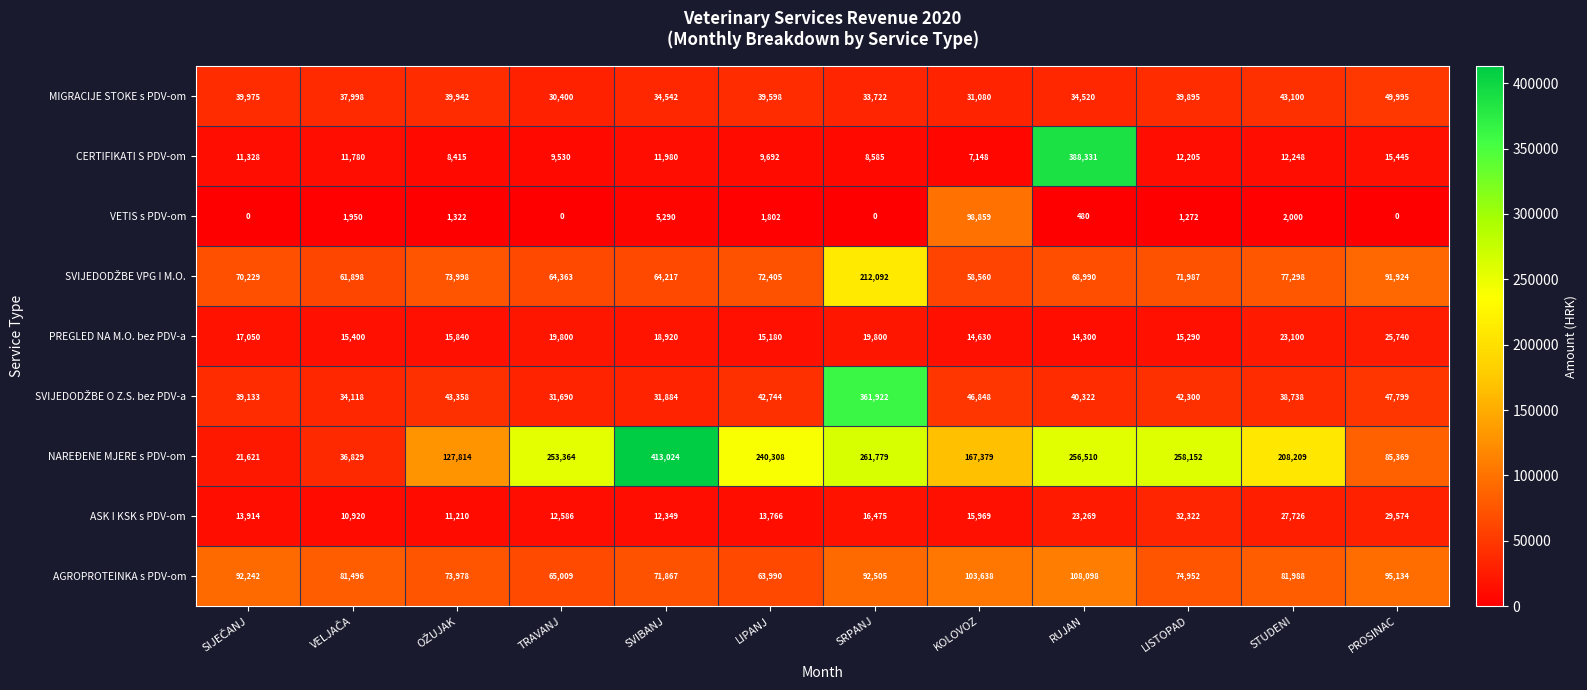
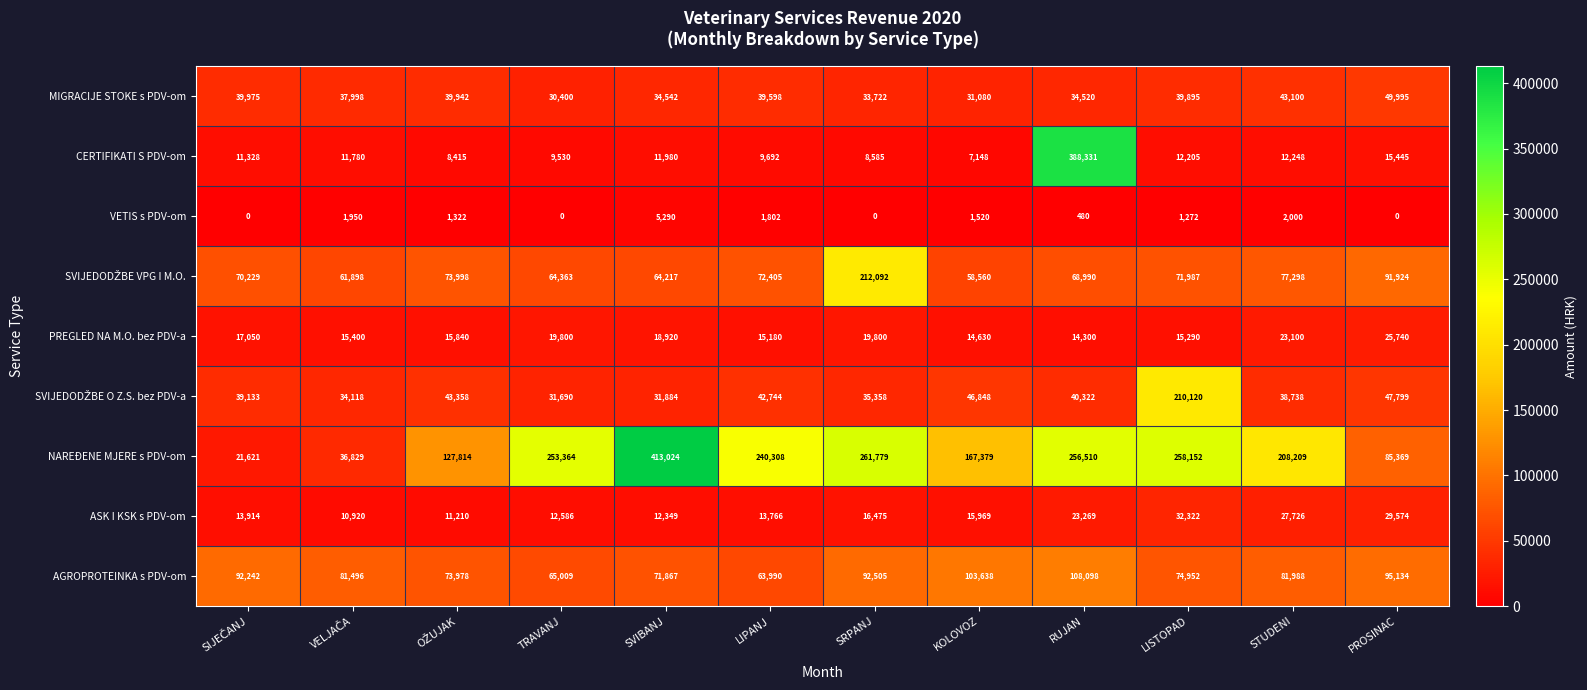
  {
    "MIGRACIJE STOKE s PDV-om": {
      "SIJEČANJ": "39,975",
      "VELJAČA": "37,998",
      "OŽUJAK": "39,942",
      "TRAVANJ": "30,400",
      "SVIBANJ": "34,542",
      "LIPANJ": "39,598",
      "SRPANJ": "33,722",
      "KOLOVOZ": "31,080",
      "RUJAN": "34,520",
      "LISTOPAD": "39,895",
      "STUDENI": "43,100",
      "PROSINAC": "49,995"
    },
    "CERTIFIKATI S PDV-om": {
      "SIJEČANJ": "11,328",
      "VELJAČA": "11,780",
      "OŽUJAK": "8,415",
      "TRAVANJ": "9,530",
      "SVIBANJ": "11,980",
      "LIPANJ": "9,692",
      "SRPANJ": "8,585",
      "KOLOVOZ": "7,148",
      "RUJAN": "388,331",
      "LISTOPAD": "12,205",
      "STUDENI": "12,248",
      "PROSINAC": "15,445"
    },
    "VETIS s PDV-om": {
      "SIJEČANJ": "0",
      "VELJAČA": "1,950",
      "OŽUJAK": "1,322",
      "TRAVANJ": "0",
      "SVIBANJ": "5,290",
      "LIPANJ": "1,802",
      "SRPANJ": "0",
-     "KOLOVOZ": "98,859",
+     "KOLOVOZ": "1,520",
      "RUJAN": "480",
      "LISTOPAD": "1,272",
      "STUDENI": "2,000",
      "PROSINAC": "0"
    },
    "SVIJEDODŽBE VPG I M.O.": {
      "SIJEČANJ": "70,229",
      "VELJAČA": "61,898",
      "OŽUJAK": "73,998",
      "TRAVANJ": "64,363",
      "SVIBANJ": "64,217",
      "LIPANJ": "72,405",
      "SRPANJ": "212,092",
      "KOLOVOZ": "58,560",
      "RUJAN": "68,990",
      "LISTOPAD": "71,987",
      "STUDENI": "77,298",
      "PROSINAC": "91,924"
    },
    "PREGLED NA M.O. bez PDV-a": {
      "SIJEČANJ": "17,050",
      "VELJAČA": "15,400",
      "OŽUJAK": "15,840",
      "TRAVANJ": "19,800",
      "SVIBANJ": "18,920",
      "LIPANJ": "15,180",
      "SRPANJ": "19,800",
      "KOLOVOZ": "14,630",
      "RUJAN": "14,300",
      "LISTOPAD": "15,290",
      "STUDENI": "23,100",
      "PROSINAC": "25,740"
    },
    "SVIJEDODŽBE O Z.S. bez PDV-a": {
      "SIJEČANJ": "39,133",
      "VELJAČA": "34,118",
      "OŽUJAK": "43,358",
      "TRAVANJ": "31,690",
      "SVIBANJ": "31,884",
      "LIPANJ": "42,744",
-     "SRPANJ": "361,922",
+     "SRPANJ": "35,358",
      "KOLOVOZ": "46,848",
      "RUJAN": "40,322",
-     "LISTOPAD": "42,300",
+     "LISTOPAD": "210,120",
      "STUDENI": "38,738",
      "PROSINAC": "47,799"
    },
    "NAREĐENE MJERE s PDV-om": {
      "SIJEČANJ": "21,621",
      "VELJAČA": "36,829",
      "OŽUJAK": "127,814",
      "TRAVANJ": "253,364",
      "SVIBANJ": "413,024",
      "LIPANJ": "240,308",
      "SRPANJ": "261,779",
      "KOLOVOZ": "167,379",
      "RUJAN": "256,510",
      "LISTOPAD": "258,152",
      "STUDENI": "208,209",
      "PROSINAC": "85,369"
    },
    "ASK I KSK s PDV-om": {
      "SIJEČANJ": "13,914",
      "VELJAČA": "10,920",
      "OŽUJAK": "11,210",
      "TRAVANJ": "12,586",
      "SVIBANJ": "12,349",
      "LIPANJ": "13,766",
      "SRPANJ": "16,475",
      "KOLOVOZ": "15,969",
      "RUJAN": "23,269",
      "LISTOPAD": "32,322",
      "STUDENI": "27,726",
      "PROSINAC": "29,574"
    },
    "AGROPROTEINKA s PDV-om": {
      "SIJEČANJ": "92,242",
      "VELJAČA": "81,496",
      "OŽUJAK": "73,978",
      "TRAVANJ": "65,009",
      "SVIBANJ": "71,867",
      "LIPANJ": "63,990",
      "SRPANJ": "92,505",
      "KOLOVOZ": "103,638",
      "RUJAN": "108,098",
      "LISTOPAD": "74,952",
      "STUDENI": "81,988",
      "PROSINAC": "95,134"
    }
  }
